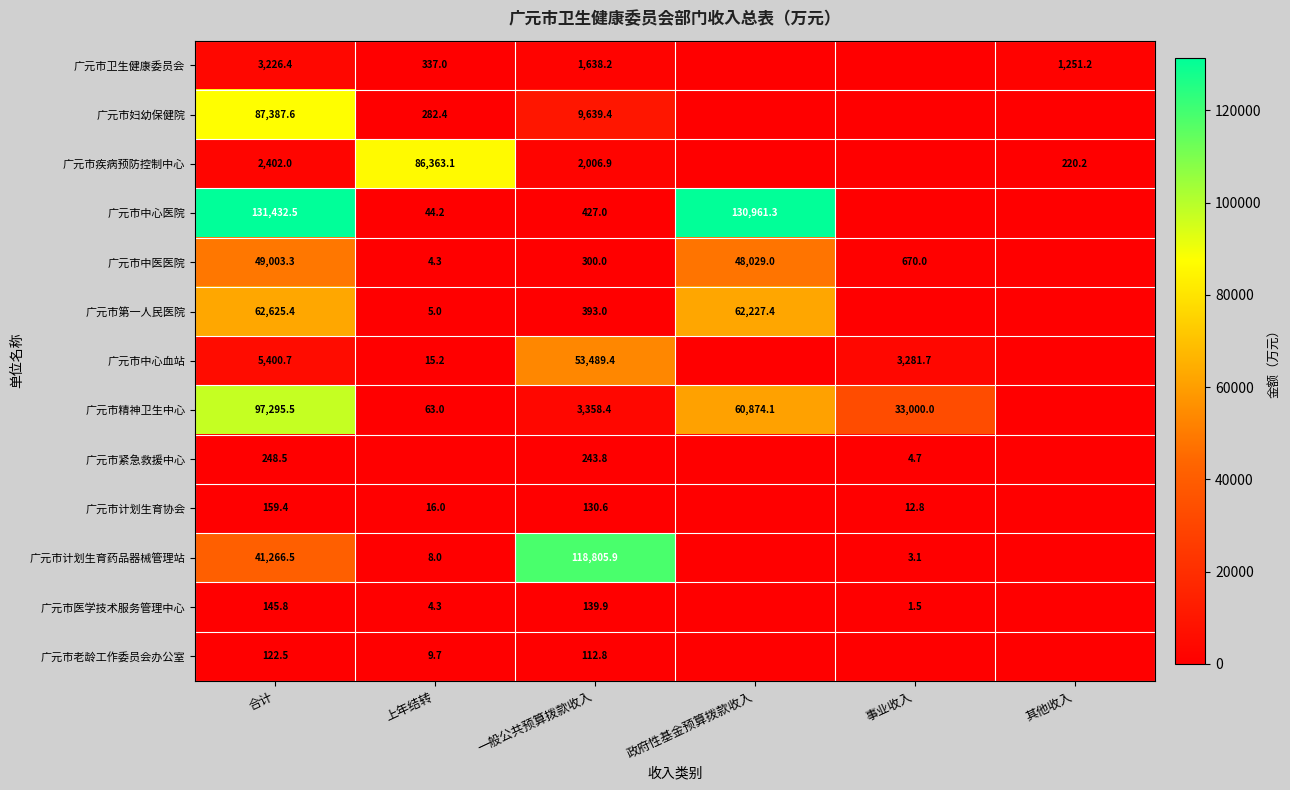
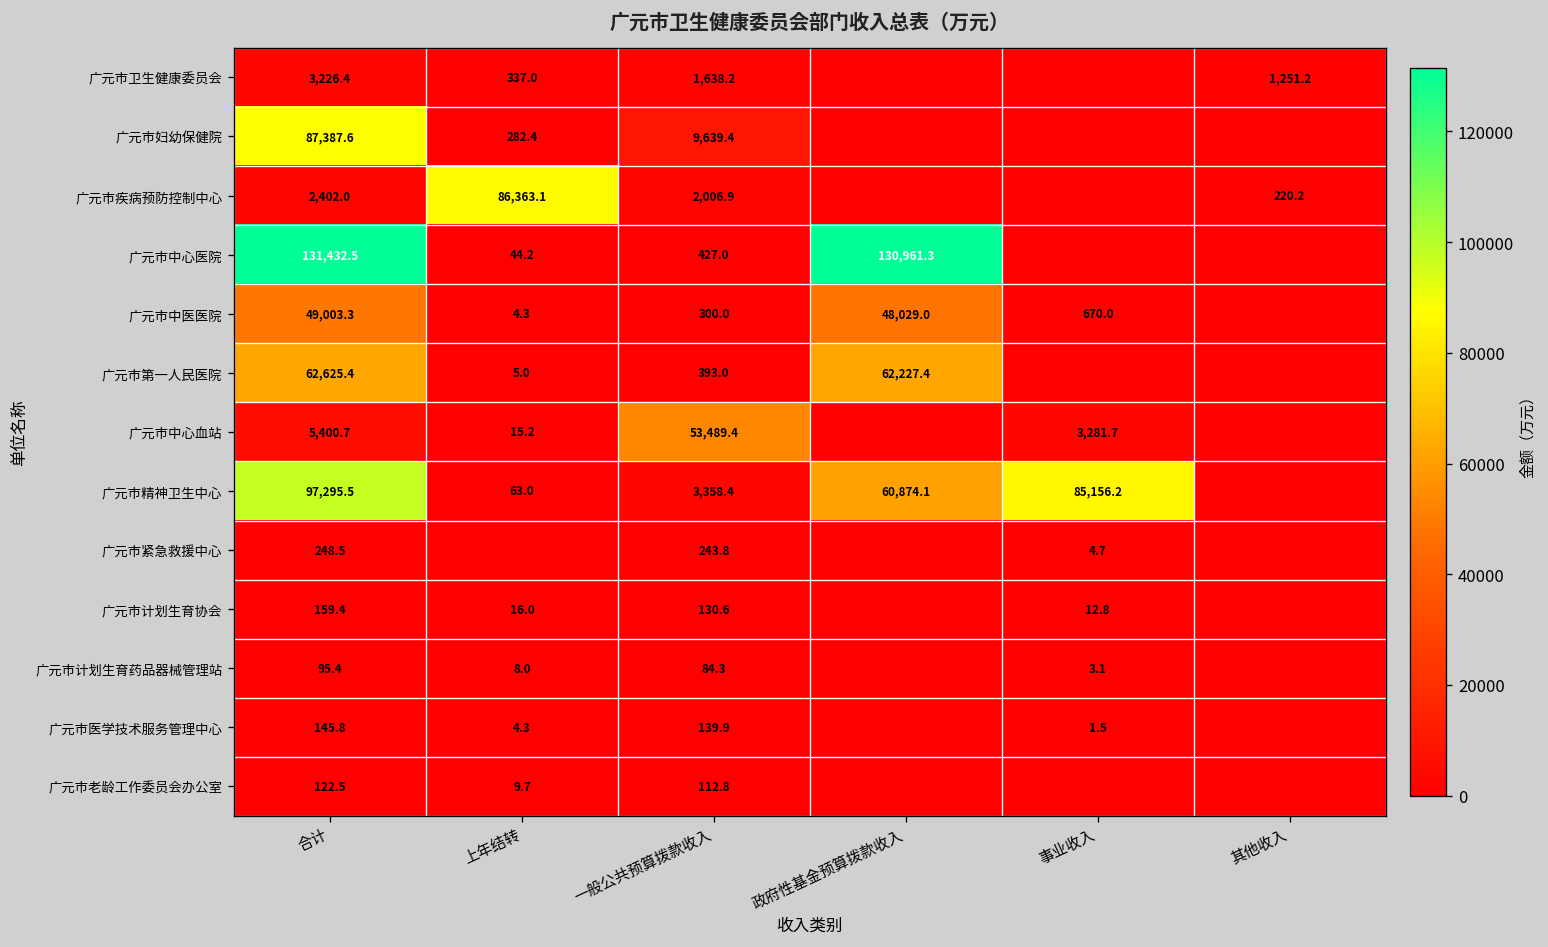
  {
    "广元市卫生健康委员会": {
      "合计": "3,226.4",
      "上年结转": "337.0",
      "一般公共预算拨款收入": "1,638.2",
      "其他收入": "1,251.2"
    },
    "广元市妇幼保健院": {
      "合计": "87,387.6",
      "上年结转": "282.4",
      "一般公共预算拨款收入": "9,639.4"
    },
    "广元市疾病预防控制中心": {
      "合计": "2,402.0",
      "上年结转": "86,363.1",
      "一般公共预算拨款收入": "2,006.9",
      "其他收入": "220.2"
    },
    "广元市中心医院": {
      "合计": "131,432.5",
      "上年结转": "44.2",
      "一般公共预算拨款收入": "427.0",
      "政府性基金预算拨款收入": "130,961.3"
    },
    "广元市中医医院": {
      "合计": "49,003.3",
      "上年结转": "4.3",
      "一般公共预算拨款收入": "300.0",
      "政府性基金预算拨款收入": "48,029.0",
      "事业收入": "670.0"
    },
    "广元市第一人民医院": {
      "合计": "62,625.4",
      "上年结转": "5.0",
      "一般公共预算拨款收入": "393.0",
      "政府性基金预算拨款收入": "62,227.4"
    },
    "广元市中心血站": {
      "合计": "5,400.7",
      "上年结转": "15.2",
      "一般公共预算拨款收入": "53,489.4",
      "事业收入": "3,281.7"
    },
    "广元市精神卫生中心": {
      "合计": "97,295.5",
      "上年结转": "63.0",
      "一般公共预算拨款收入": "3,358.4",
      "政府性基金预算拨款收入": "60,874.1",
-     "事业收入": "33,000.0"
+     "事业收入": "85,156.2"
    },
    "广元市紧急救援中心": {
      "合计": "248.5",
      "一般公共预算拨款收入": "243.8",
      "事业收入": "4.7"
    },
    "广元市计划生育协会": {
      "合计": "159.4",
      "上年结转": "16.0",
      "一般公共预算拨款收入": "130.6",
      "事业收入": "12.8"
    },
    "广元市计划生育药品器械管理站": {
-     "合计": "41,266.5",
+     "合计": "95.4",
      "上年结转": "8.0",
-     "一般公共预算拨款收入": "118,805.9",
+     "一般公共预算拨款收入": "84.3",
      "事业收入": "3.1"
    },
    "广元市医学技术服务管理中心": {
      "合计": "145.8",
      "上年结转": "4.3",
      "一般公共预算拨款收入": "139.9",
      "事业收入": "1.5"
    },
    "广元市老龄工作委员会办公室": {
      "合计": "122.5",
      "上年结转": "9.7",
      "一般公共预算拨款收入": "112.8"
    }
  }
